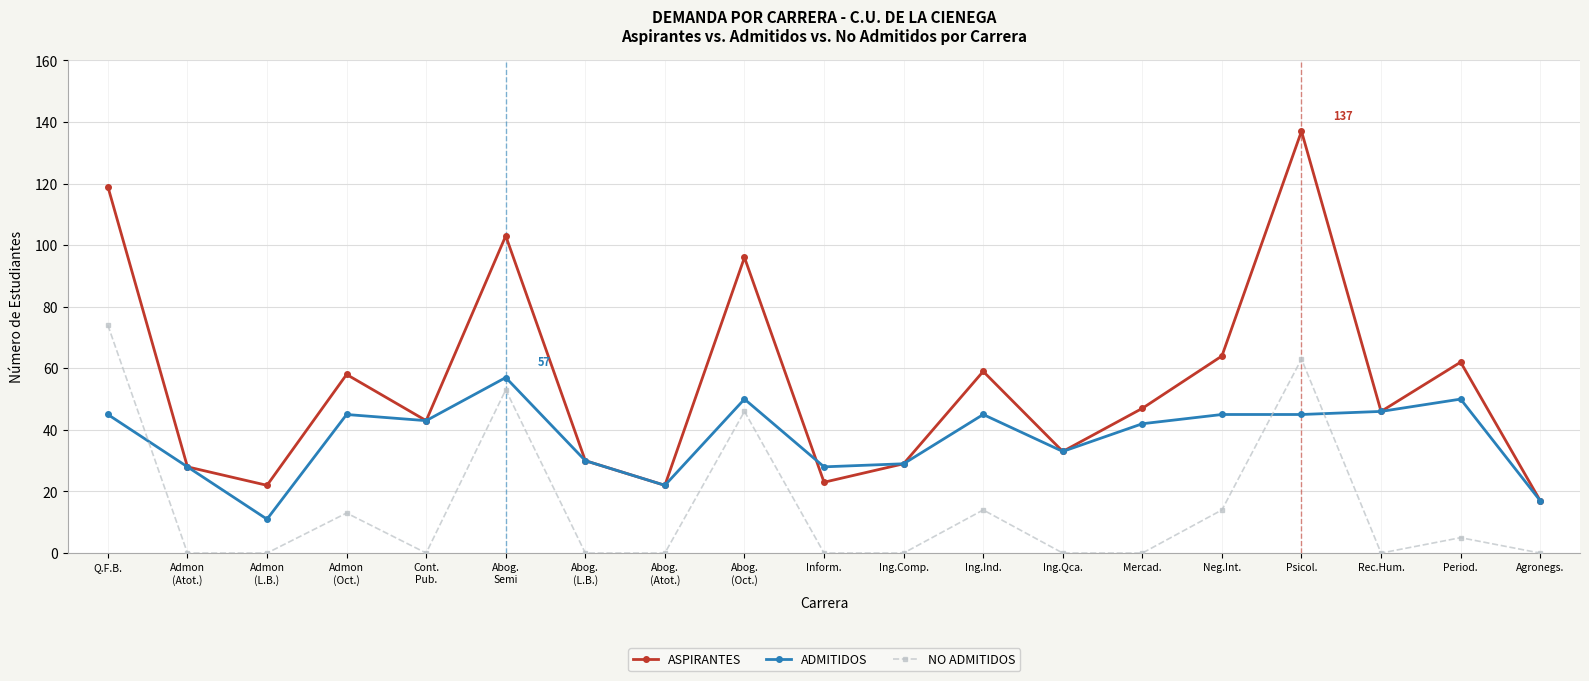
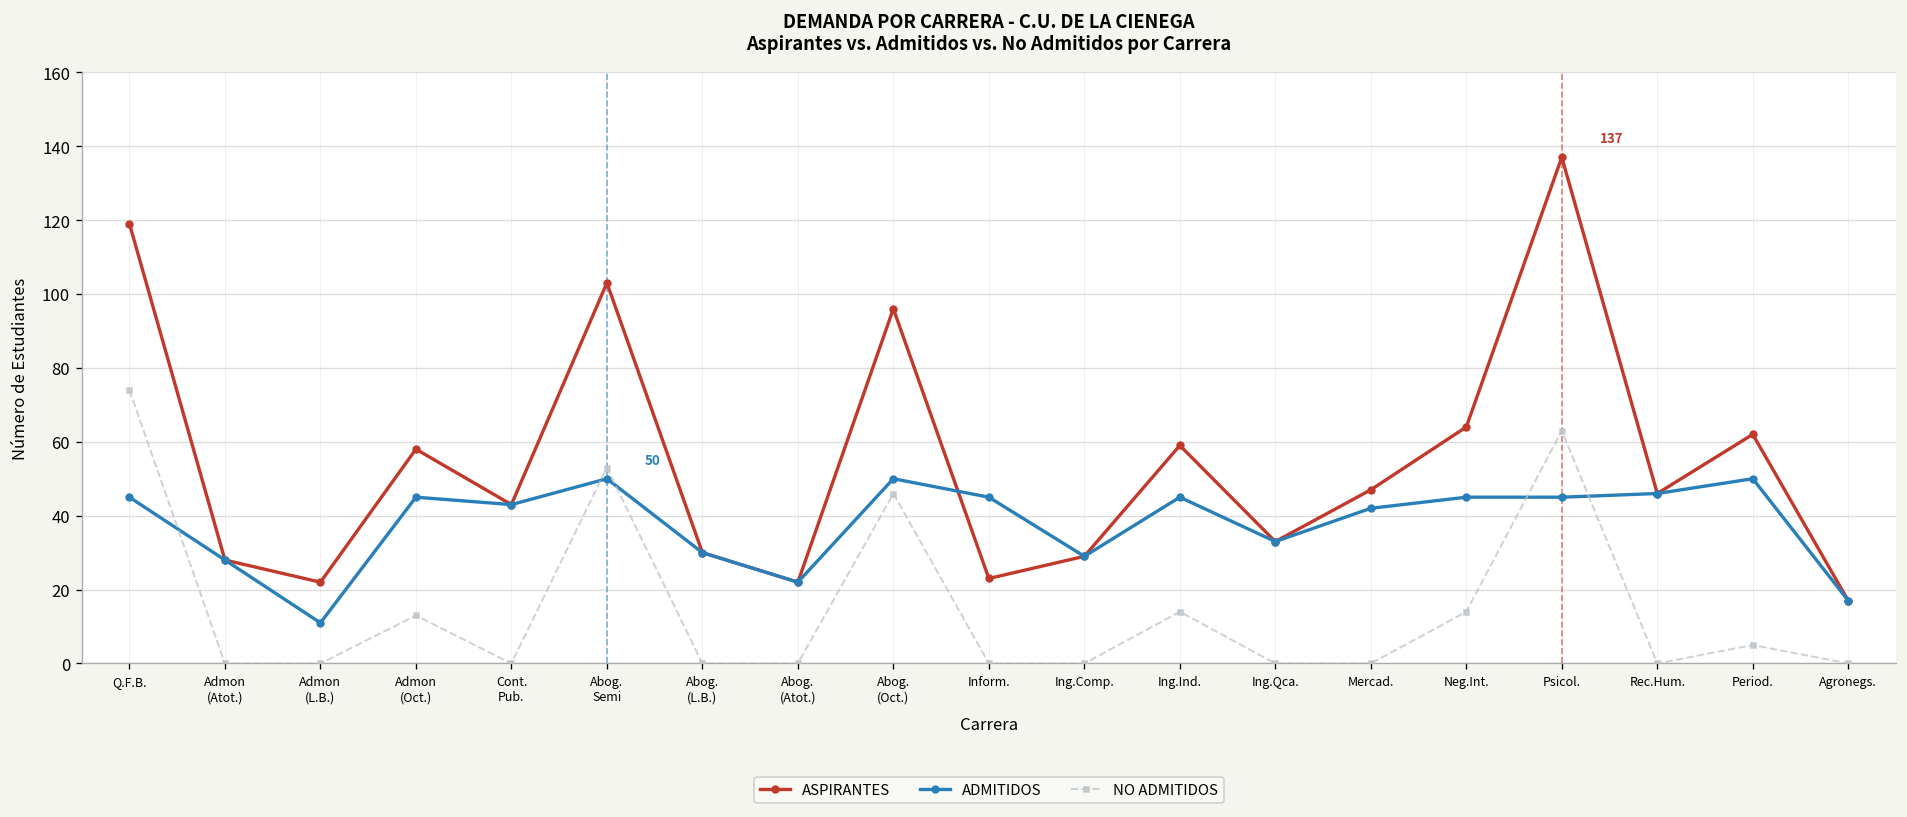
  {
    "ASPIRANTES": {
      "Q.F.B.": 119,
      "Admon (L.B.)": 22,
      "Admon (Oct.)": 58,
      "Abog. Semi": 103,
      "Abog. (Oct.)": 96,
      "Inform.": 23,
      "Ing.Ind.": 59,
      "Mercad.": 47,
      "Neg.Int.": 64,
      "Psicol.": 137,
      "Period.": 62
    },
    "ADMITIDOS": {
-     "Abog. Semi": 57,
-     "Inform.": 28
+     "Abog. Semi": 50,
+     "Inform.": 45
    },
    "NO ADMITIDOS": {
      "Q.F.B.": 74,
      "Admon (Atot.)": 0,
      "Admon (L.B.)": 0,
      "Admon (Oct.)": 13,
      "Cont. Pub.": 0,
      "Abog. Semi": 53,
      "Abog. (L.B.)": 0,
      "Abog. (Atot.)": 0,
      "Abog. (Oct.)": 46,
      "Inform.": 0,
      "Ing.Comp.": 0,
      "Ing.Ind.": 14,
      "Ing.Qca.": 0,
      "Mercad.": 0,
      "Neg.Int.": 14,
      "Psicol.": 63,
      "Rec.Hum.": 0,
      "Period.": 5,
      "Agronegs.": 0
    }
  }
